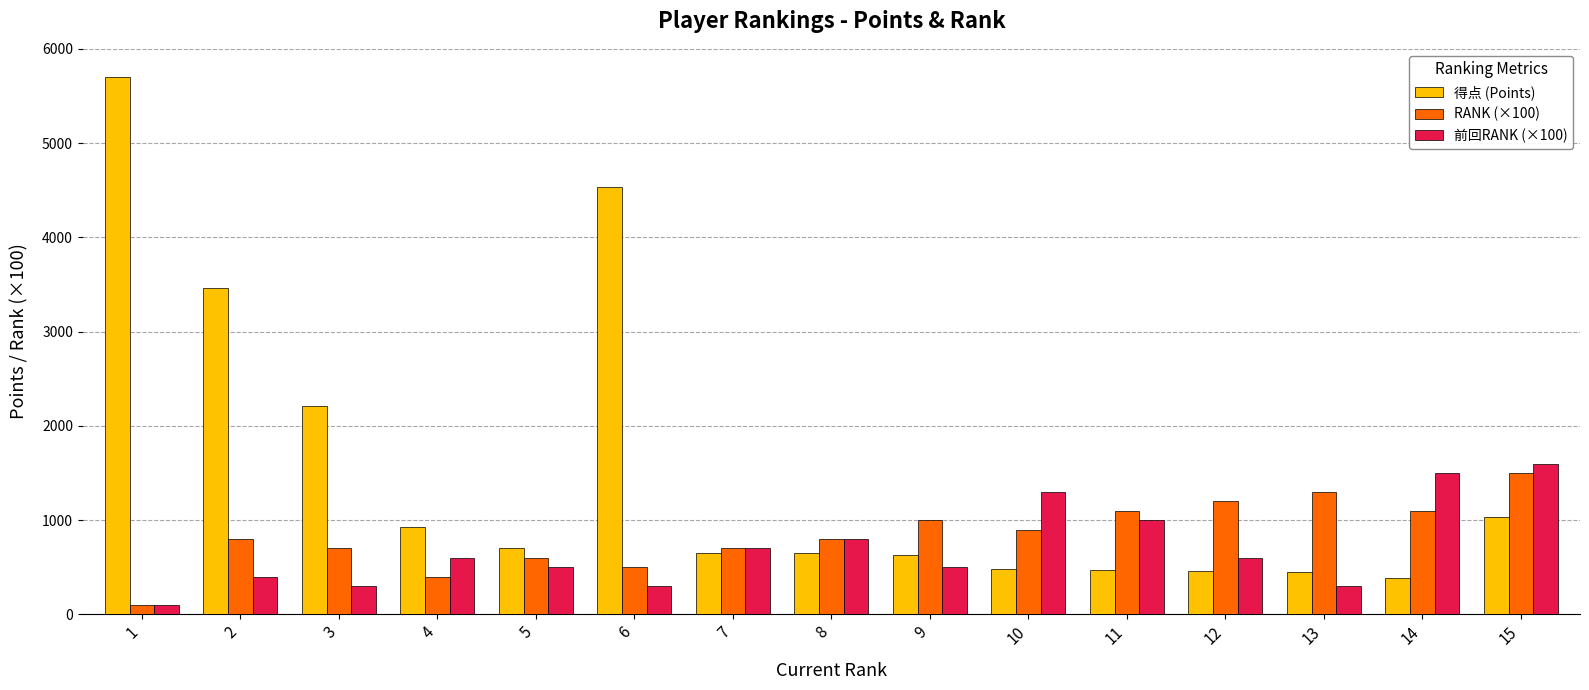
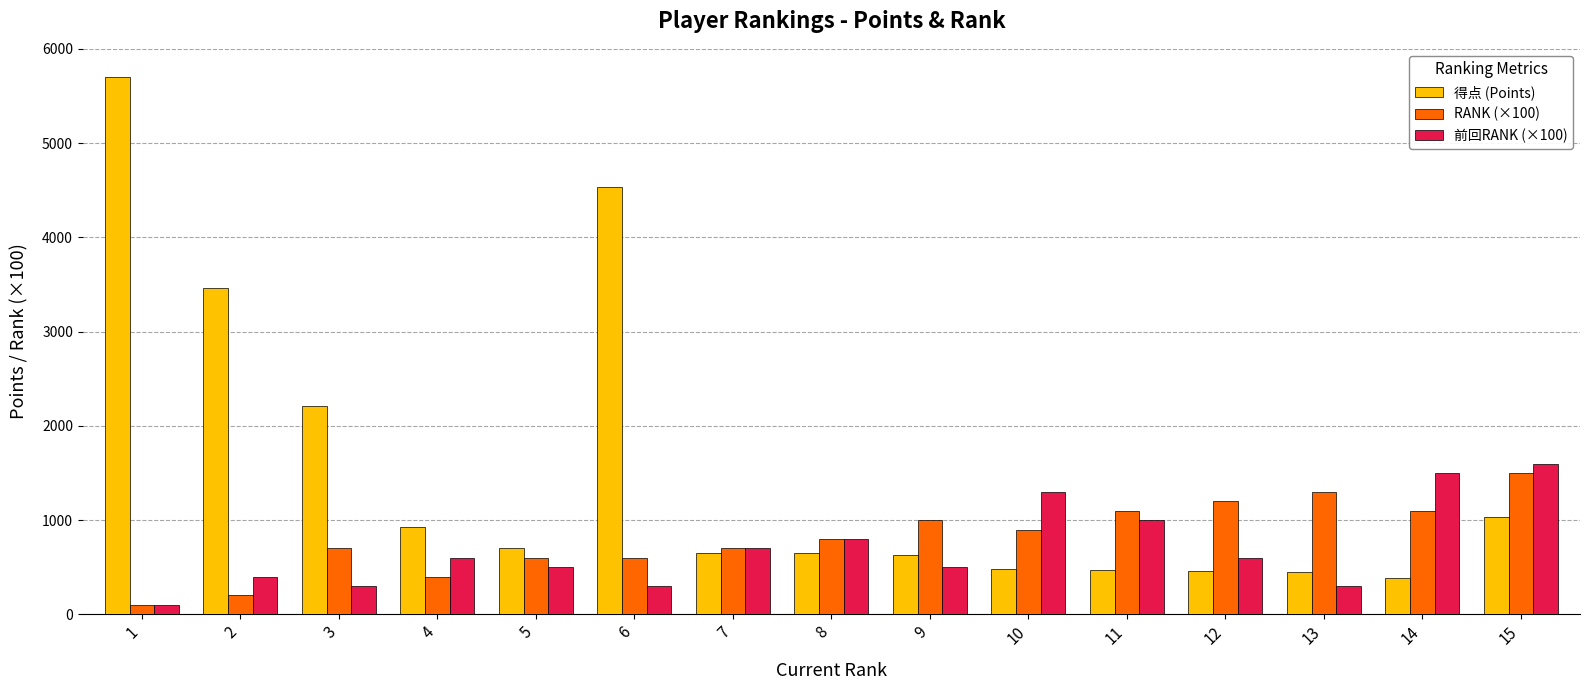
  {
    "得点 (Points)": {
      "1": 5700,
      "2": 3500,
      "3": 2200,
      "4": 900,
      "5": 700,
      "6": 4500,
      "7": 700,
      "8": 600,
      "9": 600,
      "10": 500,
      "11": 500,
      "12": 500,
      "13": 500,
      "14": 400,
      "15": 1000
    },
    "RANK (×100)": {
      "1": 100,
-     "2": 800,
+     "2": 200,
      "3": 700,
      "4": 400,
      "5": 600,
-     "6": 500,
+     "6": 600,
      "7": 700,
      "8": 800,
      "9": 1000,
      "10": 900,
      "11": 1100,
      "12": 1200,
      "13": 1300,
      "14": 1100,
      "15": 1500
    },
    "前回RANK (×100)": {
      "1": 100,
      "2": 400,
      "3": 300,
      "4": 600,
      "5": 500,
      "6": 300,
      "7": 700,
      "8": 800,
      "9": 500,
      "10": 1300,
      "11": 1000,
      "12": 600,
      "13": 300,
      "14": 1500,
      "15": 1600
    }
  }
